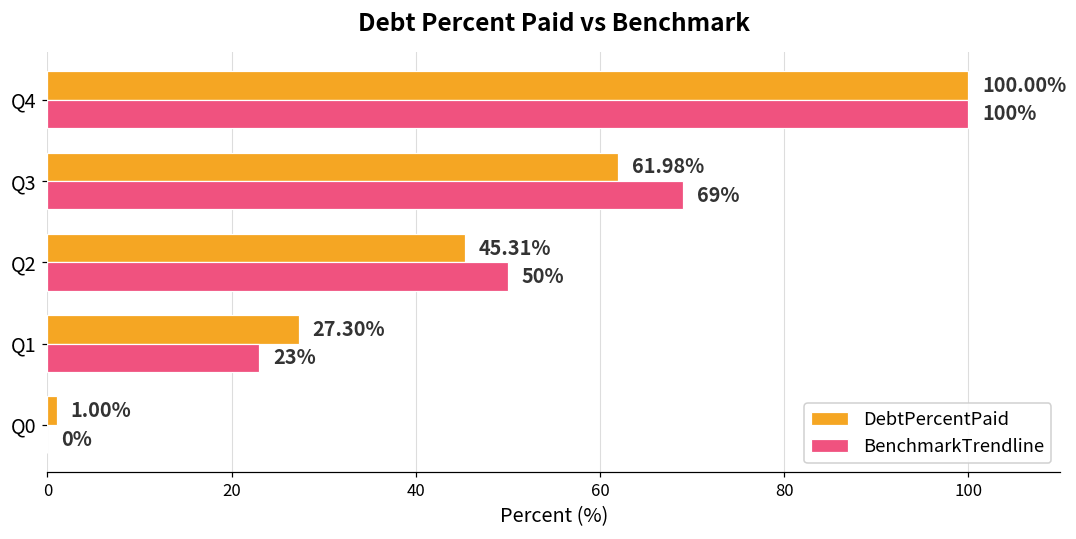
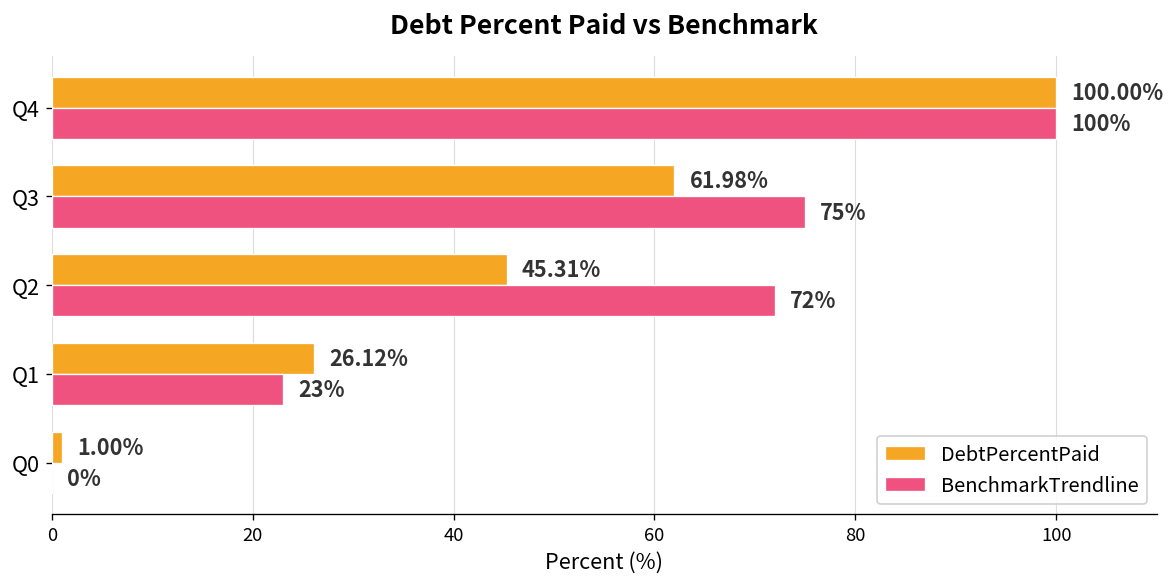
  {
    "DebtPercentPaid": {
      "Q4": "100.00%",
      "Q3": "61.98%",
      "Q2": "45.31%",
-     "Q1": "27.30%",
+     "Q1": "26.12%",
      "Q0": "1.00%"
    },
    "BenchmarkTrendline": {
      "Q4": "100%",
-     "Q3": "69%",
-     "Q2": "50%",
+     "Q3": "75%",
+     "Q2": "72%",
      "Q1": "23%",
      "Q0": "0%"
    }
  }
